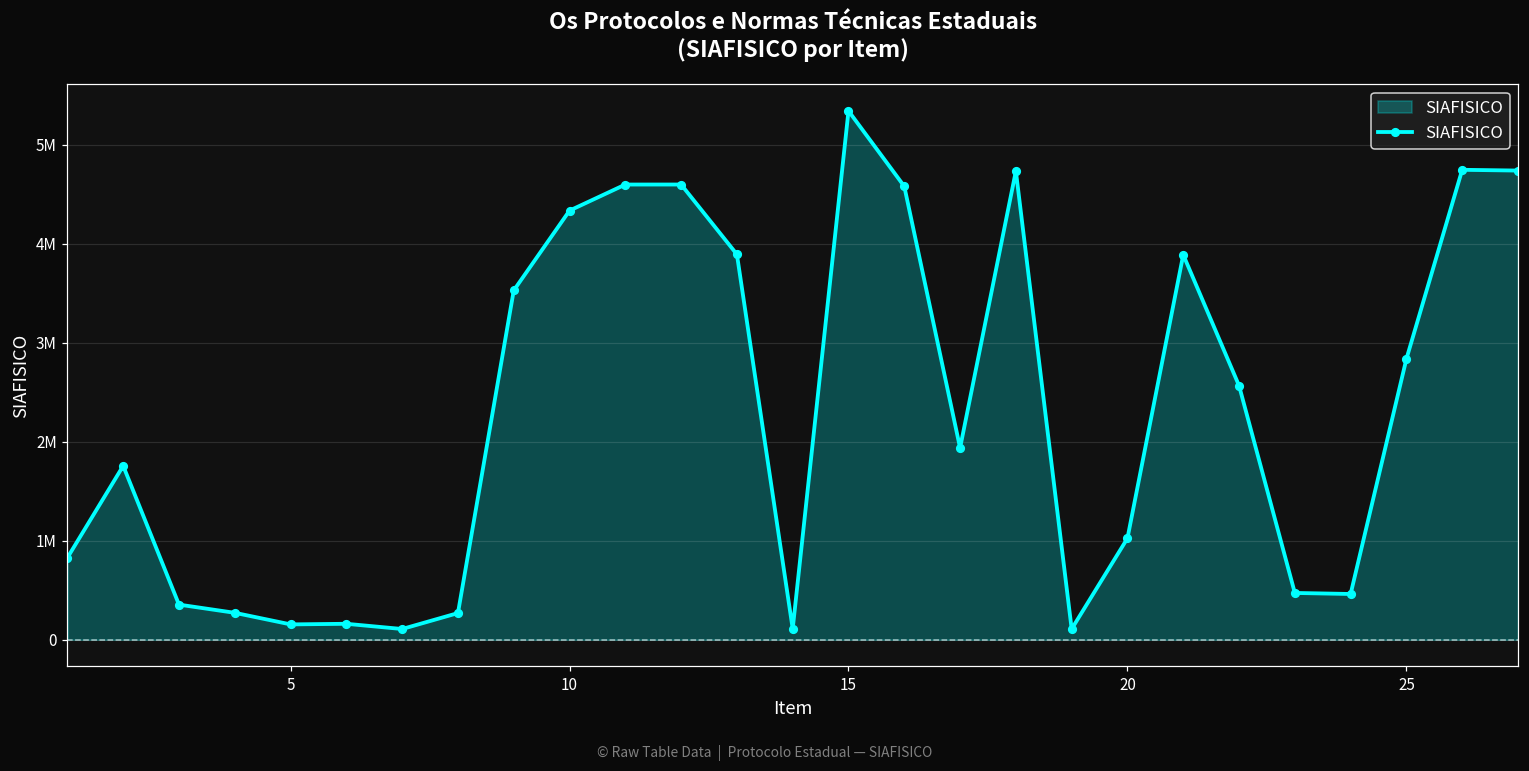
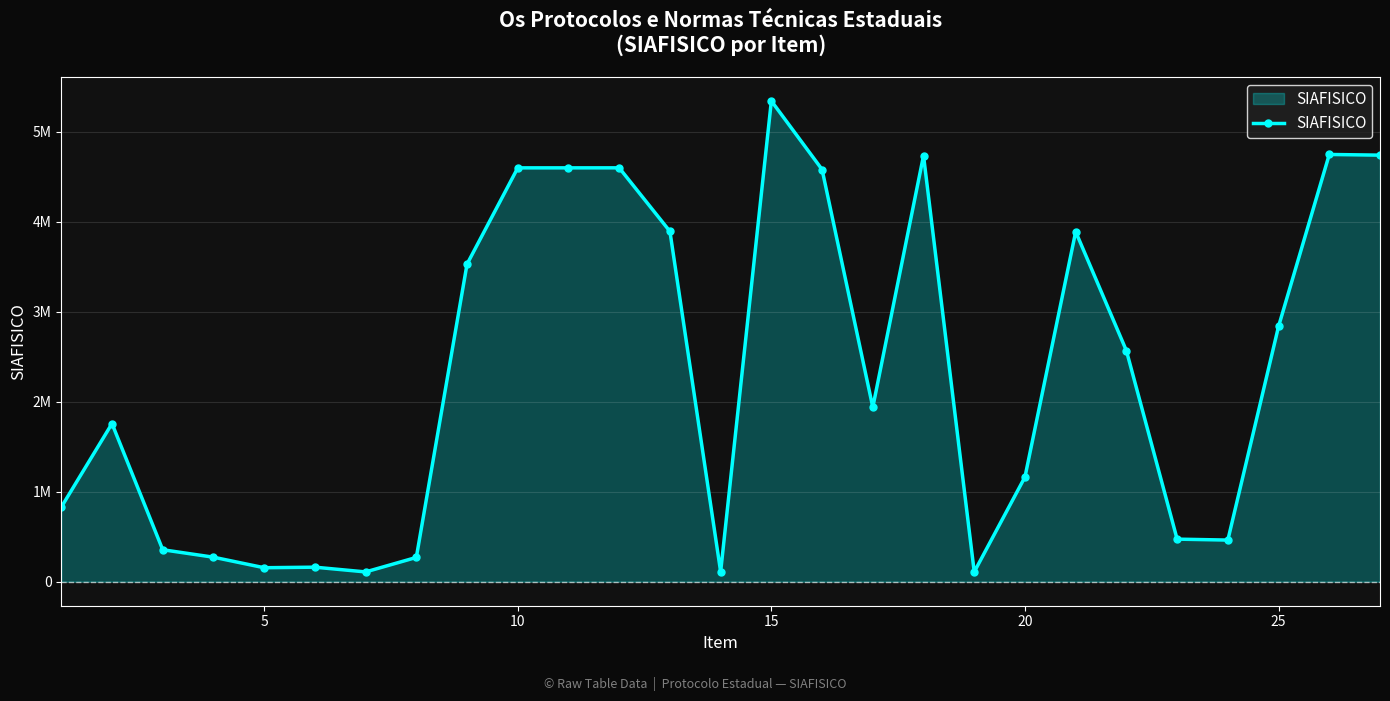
  {
    "5": 200000,
-   "10": 4300000,
+   "10": 4600000,
    "15": 5300000,
-   "20": 1000000,
+   "20": 1200000,
    "25": 2800000
  }
